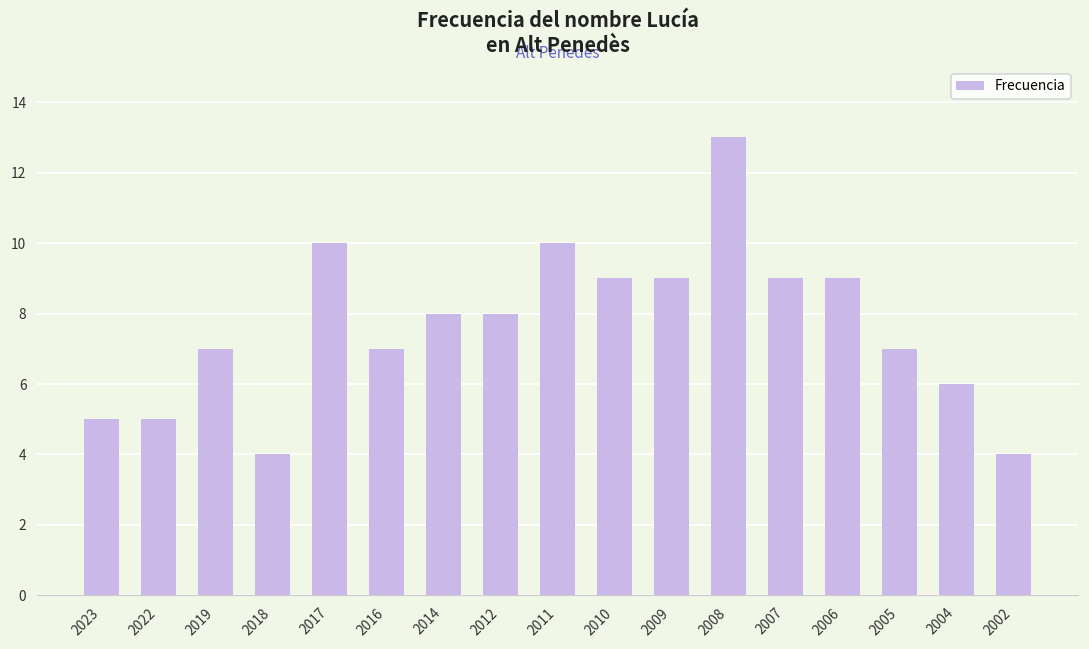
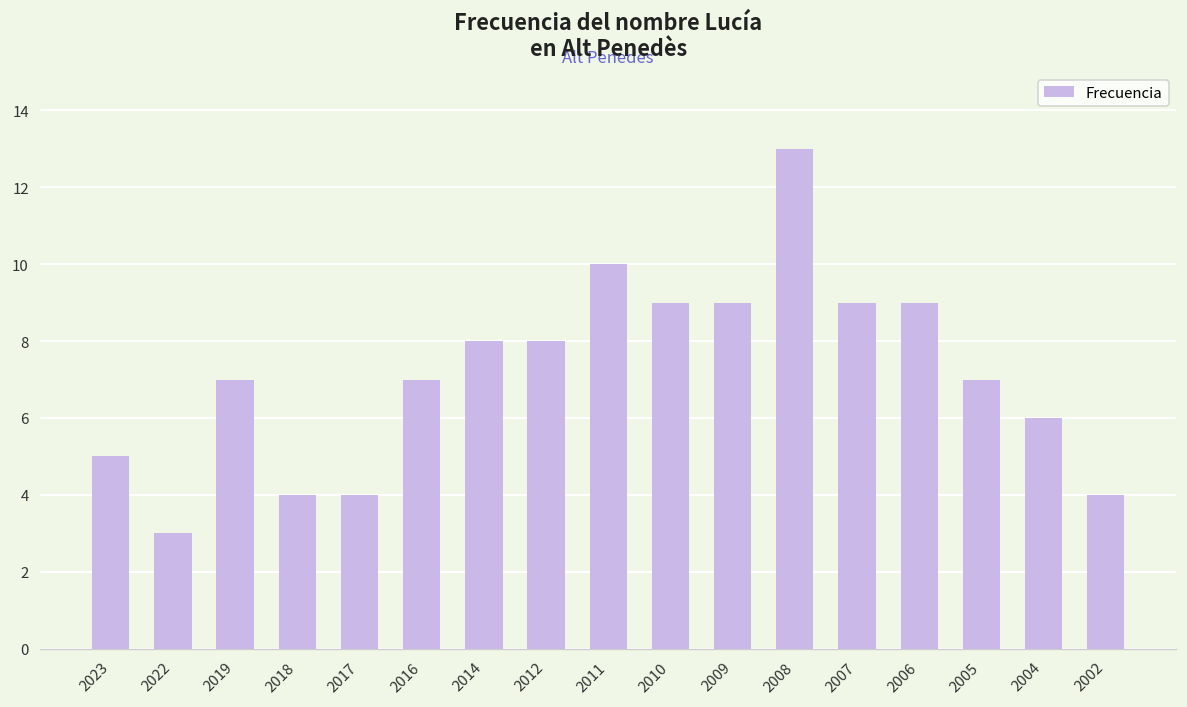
  {
    "2023": 5,
-   "2022": 5,
+   "2022": 3,
    "2019": 7,
    "2018": 4,
-   "2017": 10,
+   "2017": 4,
    "2016": 7,
    "2014": 8,
    "2012": 8,
    "2011": 10,
    "2010": 9,
    "2009": 9,
    "2008": 13,
    "2007": 9,
    "2006": 9,
    "2005": 7,
    "2004": 6,
    "2002": 4
  }
